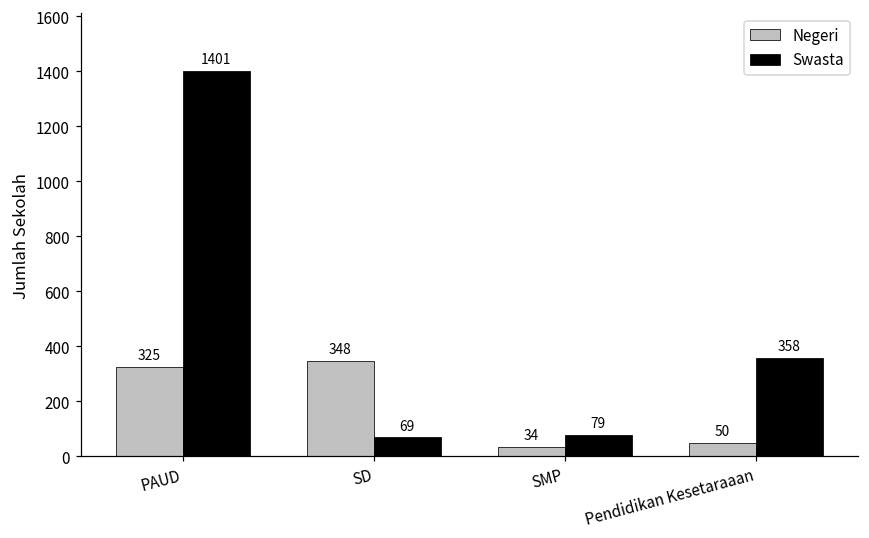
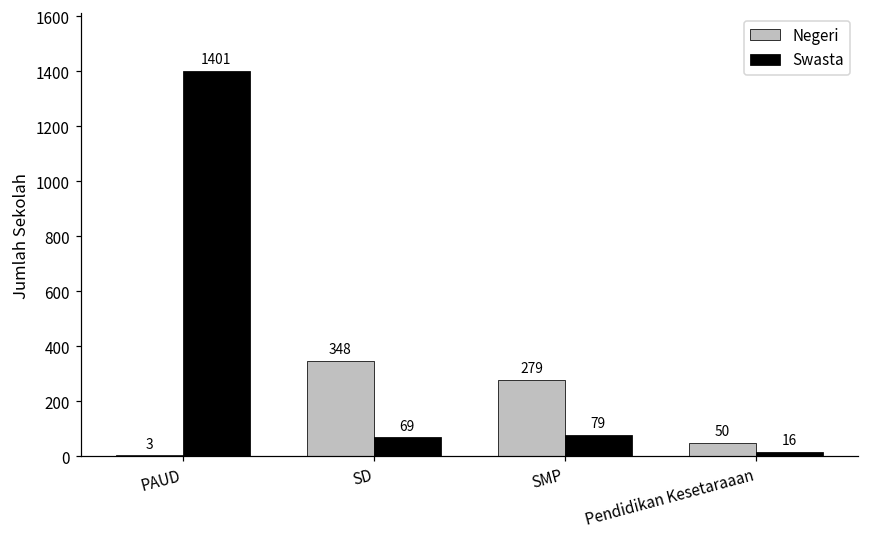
  {
    "Negeri": {
-     "PAUD": 325,
+     "PAUD": 3,
      "SD": 348,
-     "SMP": 34,
+     "SMP": 279,
      "Pendidikan Kesetaraaan": 50
    },
    "Swasta": {
      "PAUD": 1401,
      "SD": 69,
      "SMP": 79,
-     "Pendidikan Kesetaraaan": 358
+     "Pendidikan Kesetaraaan": 16
    }
  }
